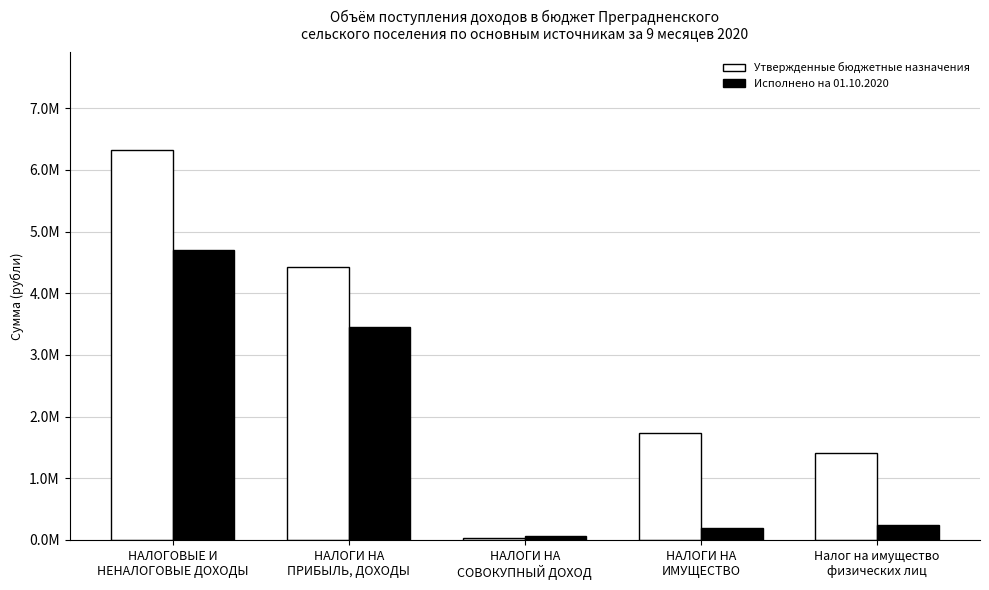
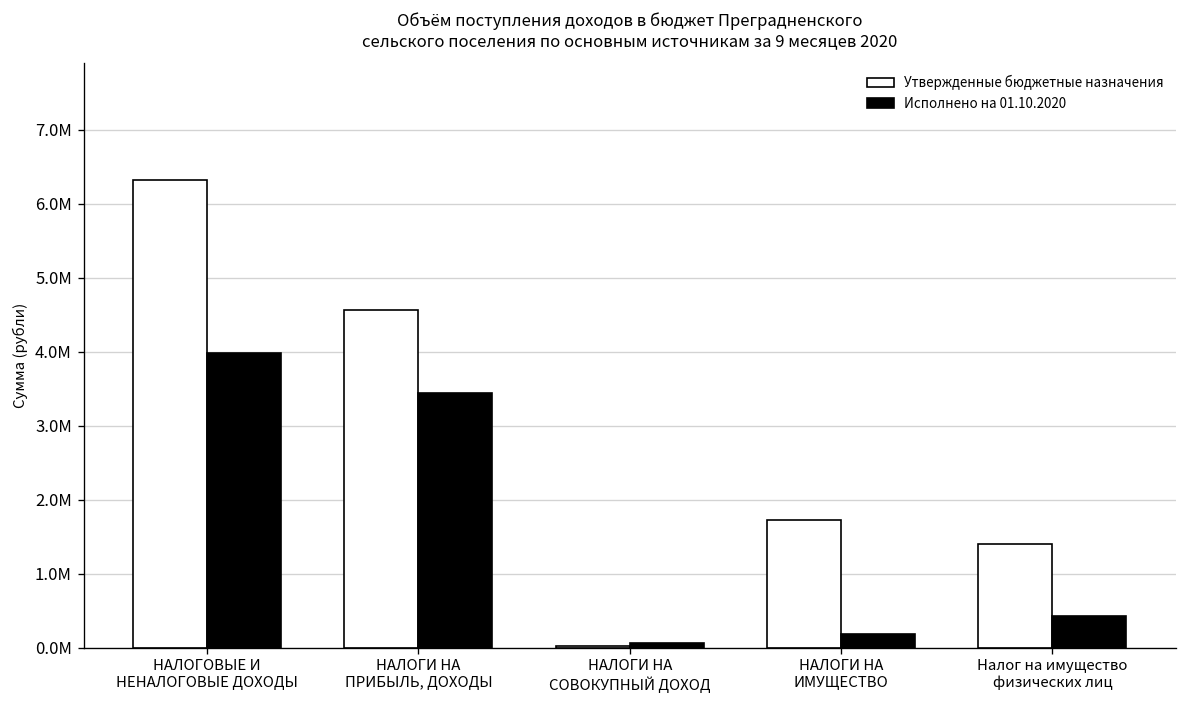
  {
    "Утвержденные бюджетные назначения": {
      "НАЛОГОВЫЕ И НЕНАЛОГОВЫЕ ДОХОДЫ": 6300000,
-     "НАЛОГИ НА ПРИБЫЛЬ, ДОХОДЫ": 4400000,
+     "НАЛОГИ НА ПРИБЫЛЬ, ДОХОДЫ": 4600000,
      "НАЛОГИ НА ИМУЩЕСТВО": 1700000,
      "Налог на имущество физических лиц": 1400000
    },
    "Исполнено на 01.10.2020": {
-     "НАЛОГОВЫЕ И НЕНАЛОГОВЫЕ ДОХОДЫ": 4700000,
+     "НАЛОГОВЫЕ И НЕНАЛОГОВЫЕ ДОХОДЫ": 4000000,
      "НАЛОГИ НА ПРИБЫЛЬ, ДОХОДЫ": 3400000,
      "НАЛОГИ НА СОВОКУПНЫЙ ДОХОД": 100000,
      "НАЛОГИ НА ИМУЩЕСТВО": 200000,
-     "Налог на имущество физических лиц": 200000
+     "Налог на имущество физических лиц": 400000
    }
  }
